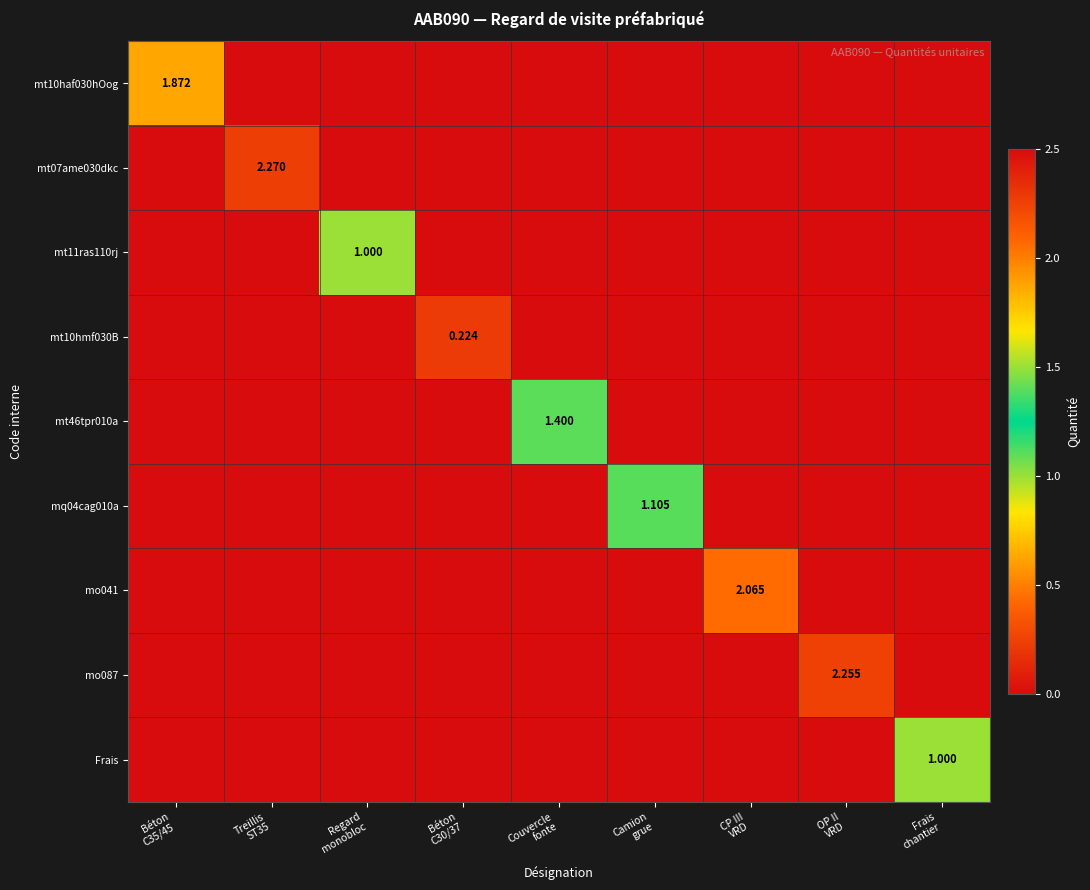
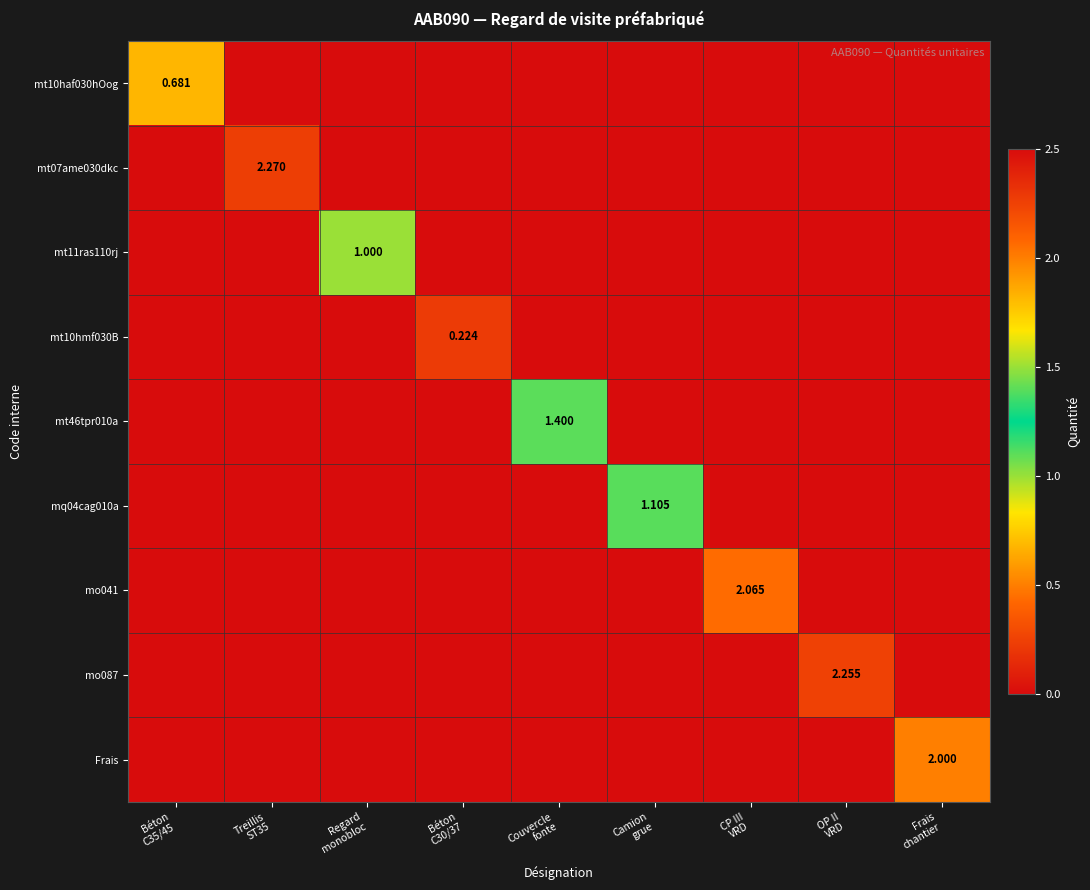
  {
    "mt10haf030hOog": {
-     "Béton C35/45": 1.872
+     "Béton C35/45": 0.681
    },
    "mt07ame030dkc": {
      "Treillis ST35": 2.270
    },
    "mt11ras110rj": {
      "Regard monobloc": 1.000
    },
    "mt10hmf030B": {
      "Béton C30/37": 0.224
    },
    "mt46tpr010a": {
      "Couvercle fonte": 1.400
    },
    "mq04cag010a": {
      "Camion grue": 1.105
    },
    "mo041": {
      "CP III VRD": 2.065
    },
    "mo087": {
      "OP II VRD": 2.255
    },
    "Frais": {
-     "Frais chantier": 1.000
+     "Frais chantier": 2.000
    }
  }
